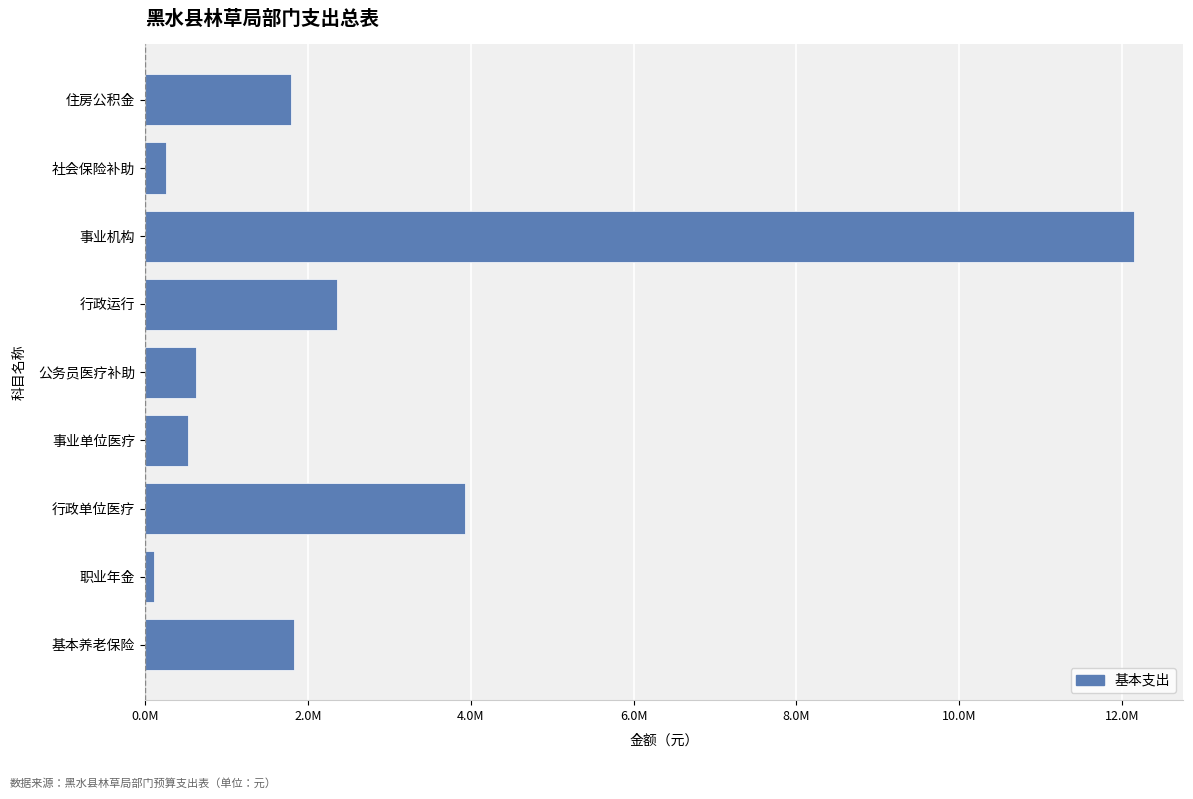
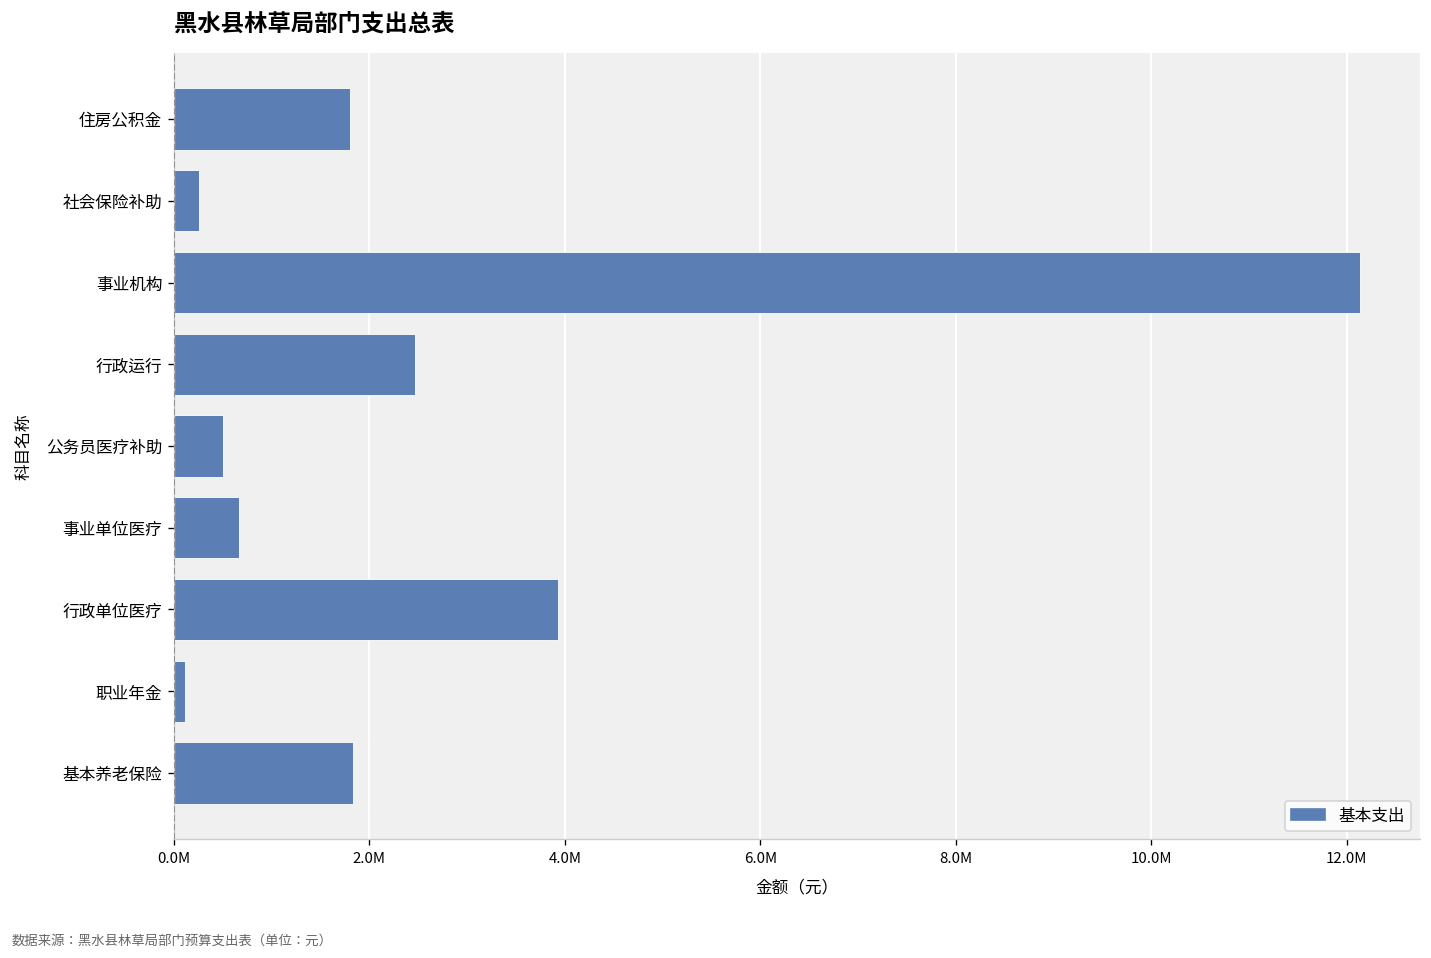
  {
    "住房公积金": 1800000,
    "社会保险补助": 300000,
    "事业机构": 12100000,
-   "行政运行": 2400000,
-   "公务员医疗补助": 600000,
-   "事业单位医疗": 500000,
+   "行政运行": 2500000,
+   "公务员医疗补助": 500000,
+   "事业单位医疗": 700000,
    "行政单位医疗": 3900000,
    "职业年金": 100000,
    "基本养老保险": 1800000
  }
